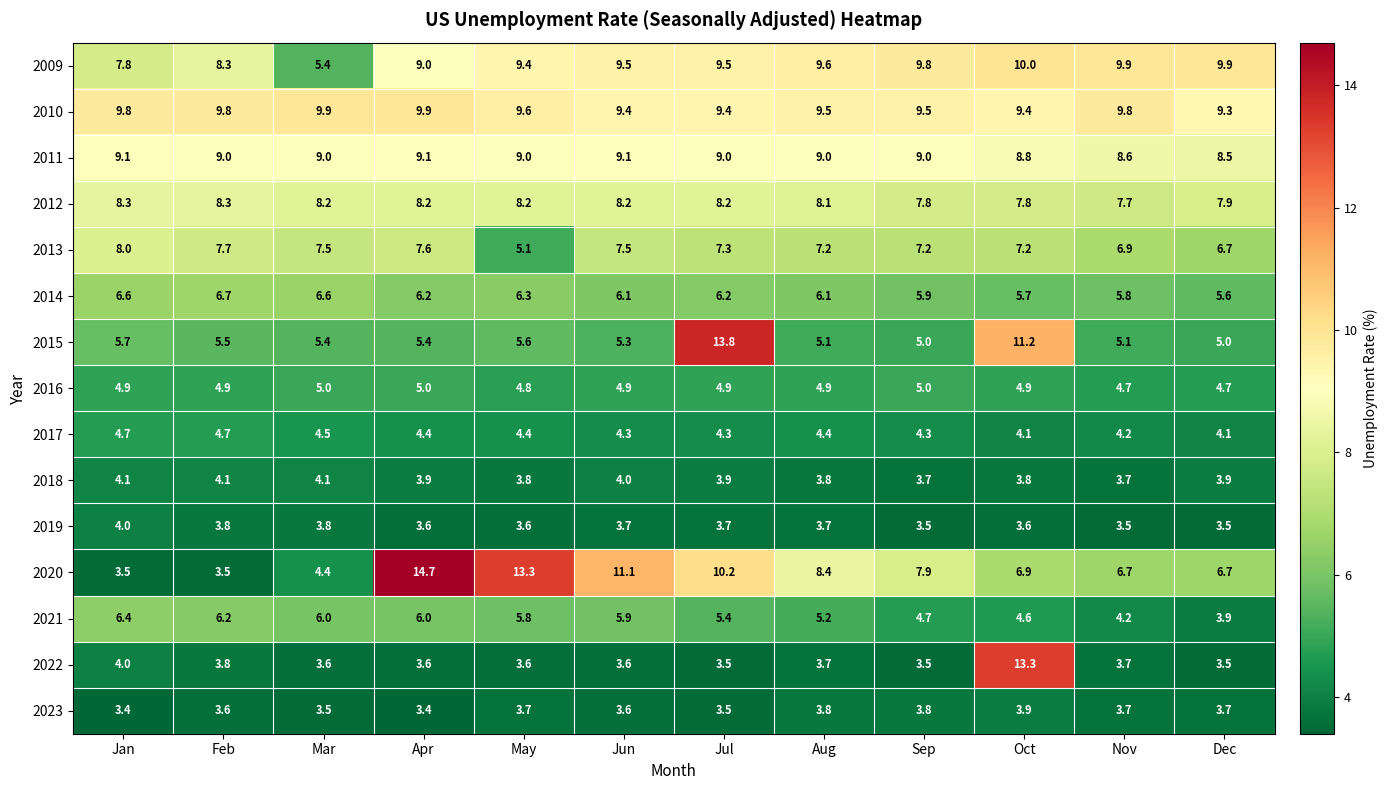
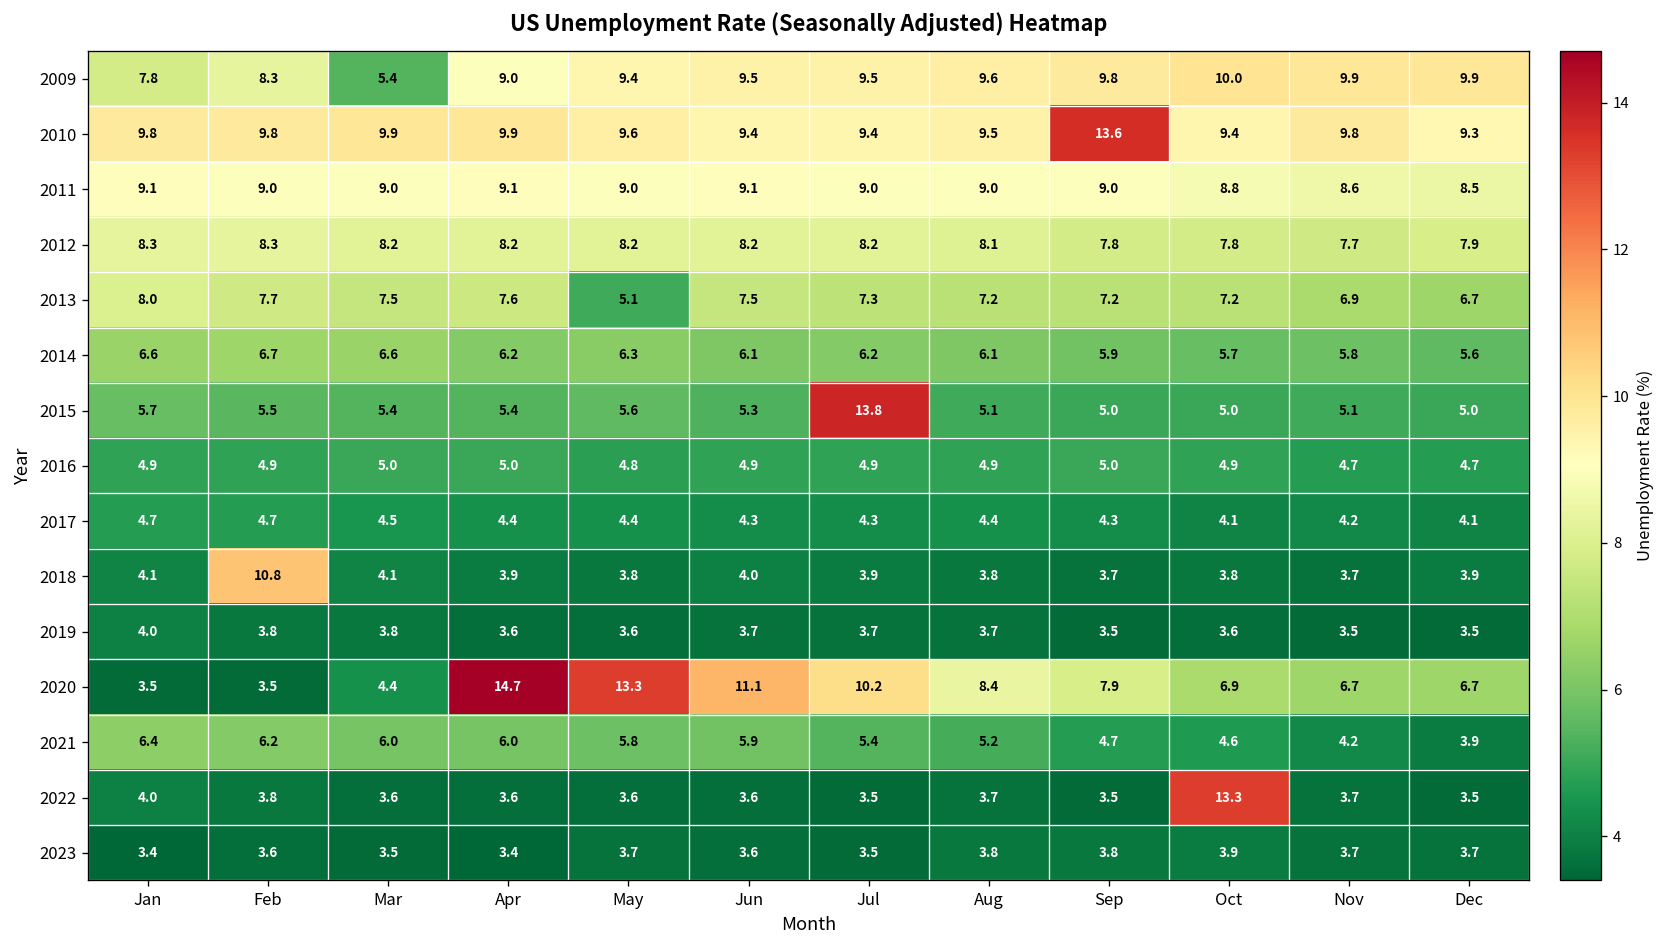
  {
    "2009": {
      "Jan": 7.8,
      "Feb": 8.3,
      "Mar": 5.4,
      "Apr": 9.0,
      "May": 9.4,
      "Jun": 9.5,
      "Jul": 9.5,
      "Aug": 9.6,
      "Sep": 9.8,
      "Oct": 10.0,
      "Nov": 9.9,
      "Dec": 9.9
    },
    "2010": {
      "Jan": 9.8,
      "Feb": 9.8,
      "Mar": 9.9,
      "Apr": 9.9,
      "May": 9.6,
      "Jun": 9.4,
      "Jul": 9.4,
      "Aug": 9.5,
-     "Sep": 9.5,
+     "Sep": 13.6,
      "Oct": 9.4,
      "Nov": 9.8,
      "Dec": 9.3
    },
    "2011": {
      "Jan": 9.1,
      "Feb": 9.0,
      "Mar": 9.0,
      "Apr": 9.1,
      "May": 9.0,
      "Jun": 9.1,
      "Jul": 9.0,
      "Aug": 9.0,
      "Sep": 9.0,
      "Oct": 8.8,
      "Nov": 8.6,
      "Dec": 8.5
    },
    "2012": {
      "Jan": 8.3,
      "Feb": 8.3,
      "Mar": 8.2,
      "Apr": 8.2,
      "May": 8.2,
      "Jun": 8.2,
      "Jul": 8.2,
      "Aug": 8.1,
      "Sep": 7.8,
      "Oct": 7.8,
      "Nov": 7.7,
      "Dec": 7.9
    },
    "2013": {
      "Jan": 8.0,
      "Feb": 7.7,
      "Mar": 7.5,
      "Apr": 7.6,
      "May": 5.1,
      "Jun": 7.5,
      "Jul": 7.3,
      "Aug": 7.2,
      "Sep": 7.2,
      "Oct": 7.2,
      "Nov": 6.9,
      "Dec": 6.7
    },
    "2014": {
      "Jan": 6.6,
      "Feb": 6.7,
      "Mar": 6.6,
      "Apr": 6.2,
      "May": 6.3,
      "Jun": 6.1,
      "Jul": 6.2,
      "Aug": 6.1,
      "Sep": 5.9,
      "Oct": 5.7,
      "Nov": 5.8,
      "Dec": 5.6
    },
    "2015": {
      "Jan": 5.7,
      "Feb": 5.5,
      "Mar": 5.4,
      "Apr": 5.4,
      "May": 5.6,
      "Jun": 5.3,
      "Jul": 13.8,
      "Aug": 5.1,
      "Sep": 5.0,
-     "Oct": 11.2,
+     "Oct": 5.0,
      "Nov": 5.1,
      "Dec": 5.0
    },
    "2016": {
      "Jan": 4.9,
      "Feb": 4.9,
      "Mar": 5.0,
      "Apr": 5.0,
      "May": 4.8,
      "Jun": 4.9,
      "Jul": 4.9,
      "Aug": 4.9,
      "Sep": 5.0,
      "Oct": 4.9,
      "Nov": 4.7,
      "Dec": 4.7
    },
    "2017": {
      "Jan": 4.7,
      "Feb": 4.7,
      "Mar": 4.5,
      "Apr": 4.4,
      "May": 4.4,
      "Jun": 4.3,
      "Jul": 4.3,
      "Aug": 4.4,
      "Sep": 4.3,
      "Oct": 4.1,
      "Nov": 4.2,
      "Dec": 4.1
    },
    "2018": {
      "Jan": 4.1,
-     "Feb": 4.1,
+     "Feb": 10.8,
      "Mar": 4.1,
      "Apr": 3.9,
      "May": 3.8,
      "Jun": 4.0,
      "Jul": 3.9,
      "Aug": 3.8,
      "Sep": 3.7,
      "Oct": 3.8,
      "Nov": 3.7,
      "Dec": 3.9
    },
    "2019": {
      "Jan": 4.0,
      "Feb": 3.8,
      "Mar": 3.8,
      "Apr": 3.6,
      "May": 3.6,
      "Jun": 3.7,
      "Jul": 3.7,
      "Aug": 3.7,
      "Sep": 3.5,
      "Oct": 3.6,
      "Nov": 3.5,
      "Dec": 3.5
    },
    "2020": {
      "Jan": 3.5,
      "Feb": 3.5,
      "Mar": 4.4,
      "Apr": 14.7,
      "May": 13.3,
      "Jun": 11.1,
      "Jul": 10.2,
      "Aug": 8.4,
      "Sep": 7.9,
      "Oct": 6.9,
      "Nov": 6.7,
      "Dec": 6.7
    },
    "2021": {
      "Jan": 6.4,
      "Feb": 6.2,
      "Mar": 6.0,
      "Apr": 6.0,
      "May": 5.8,
      "Jun": 5.9,
      "Jul": 5.4,
      "Aug": 5.2,
      "Sep": 4.7,
      "Oct": 4.6,
      "Nov": 4.2,
      "Dec": 3.9
    },
    "2022": {
      "Jan": 4.0,
      "Feb": 3.8,
      "Mar": 3.6,
      "Apr": 3.6,
      "May": 3.6,
      "Jun": 3.6,
      "Jul": 3.5,
      "Aug": 3.7,
      "Sep": 3.5,
      "Oct": 13.3,
      "Nov": 3.7,
      "Dec": 3.5
    },
    "2023": {
      "Jan": 3.4,
      "Feb": 3.6,
      "Mar": 3.5,
      "Apr": 3.4,
      "May": 3.7,
      "Jun": 3.6,
      "Jul": 3.5,
      "Aug": 3.8,
      "Sep": 3.8,
      "Oct": 3.9,
      "Nov": 3.7,
      "Dec": 3.7
    }
  }
